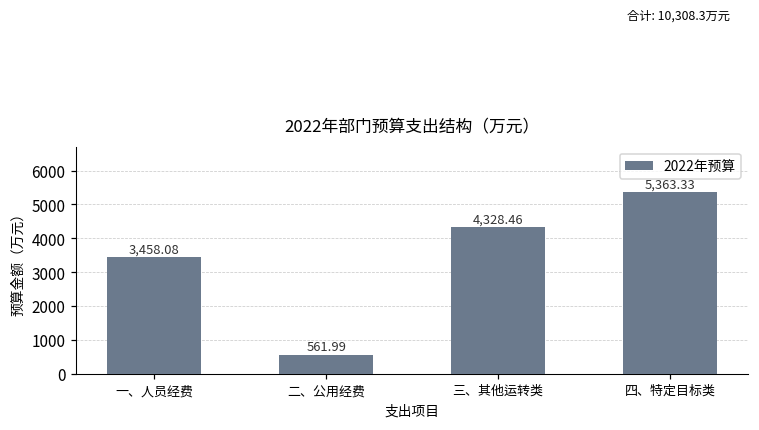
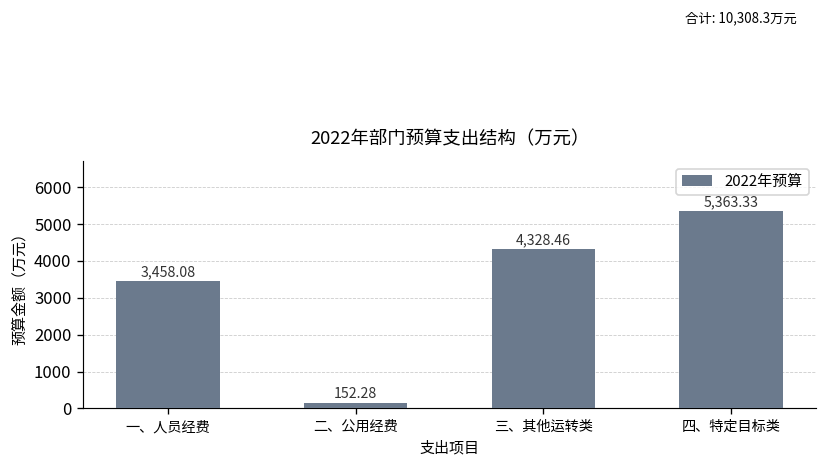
  {
    "一、人员经费": "3,458.08",
-   "二、公用经费": "561.99",
+   "二、公用经费": "152.28",
    "三、其他运转类": "4,328.46"
  }
